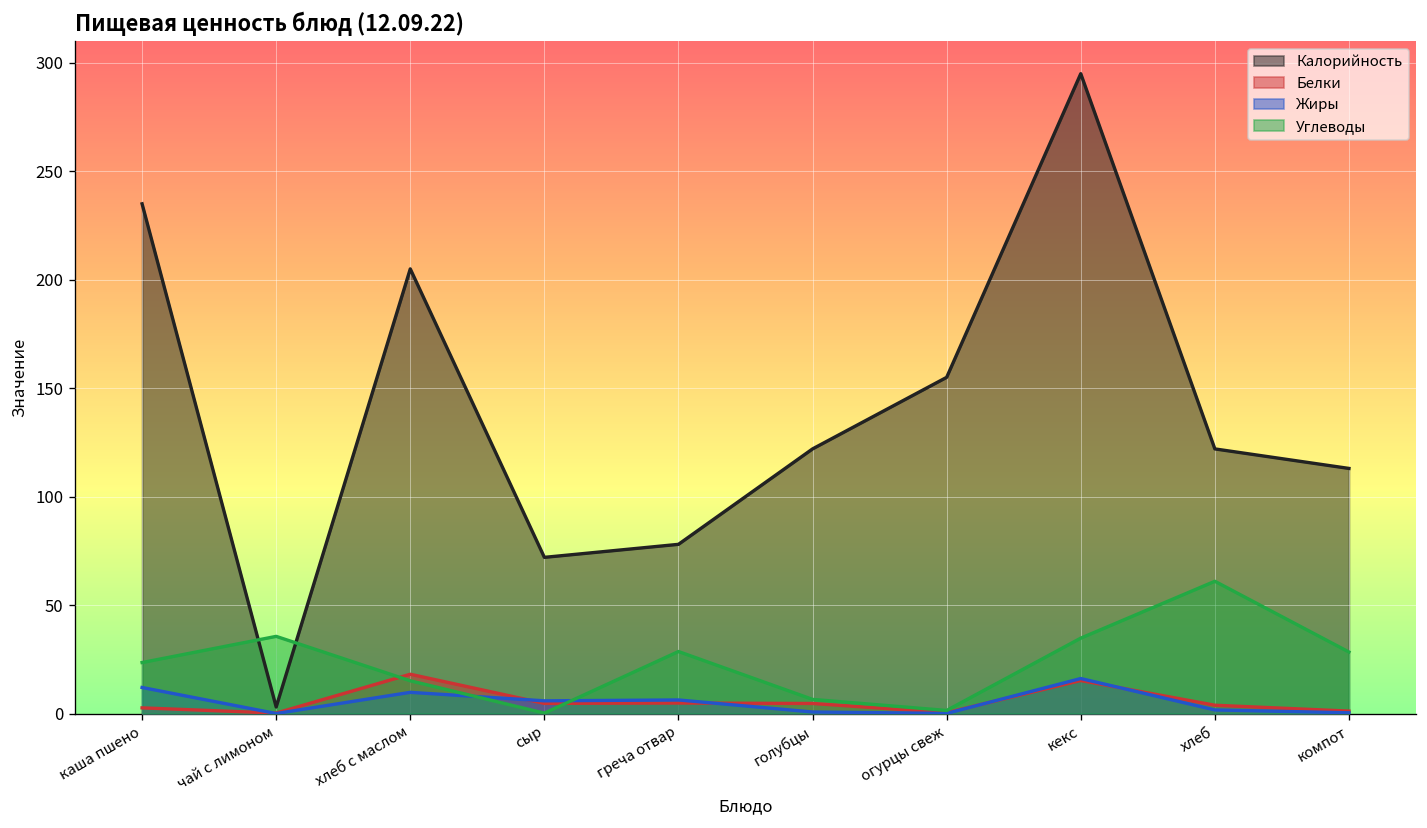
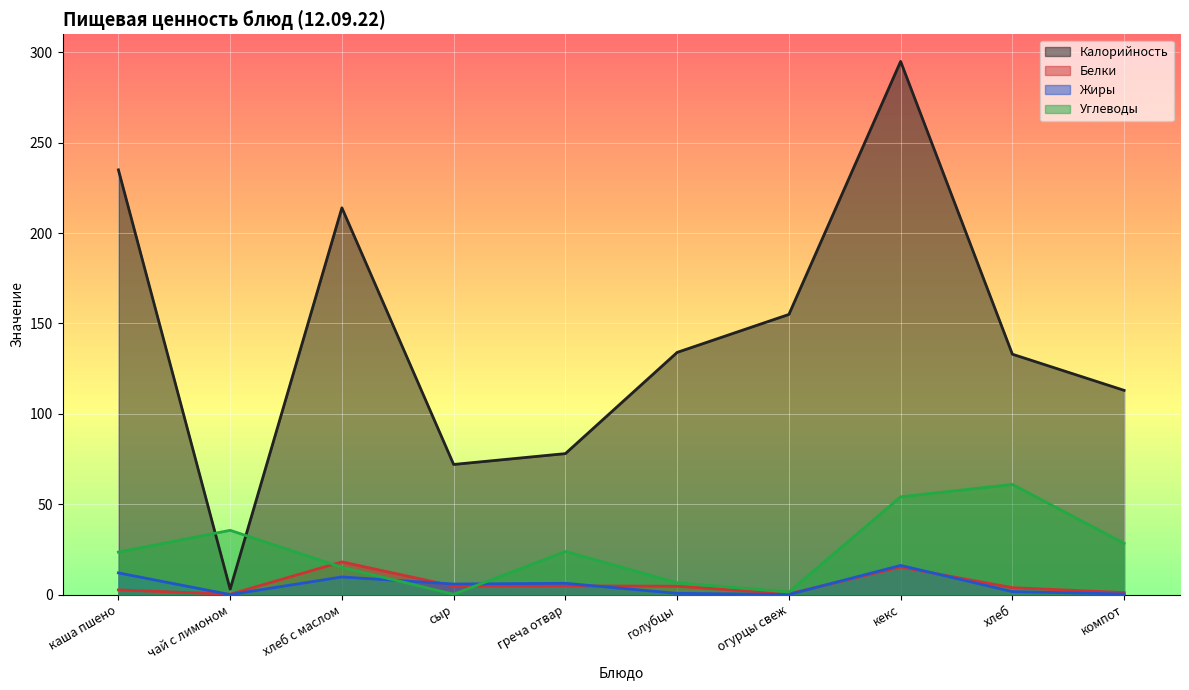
  {
    "Калорийность": {
      "каша пшено": 235,
      "чай с лимоном": 3,
-     "хлеб с маслом": 205,
+     "хлеб с маслом": 214,
      "сыр": 72,
      "греча отвар": 78,
-     "голубцы": 122,
+     "голубцы": 134,
      "огурцы свеж": 155,
      "кекс": 295,
-     "хлеб": 122,
+     "хлеб": 133,
      "компот": 113
    },
    "Белки": {
      "каша пшено": 3,
      "хлеб с маслом": 18,
      "греча отвар": 5,
      "голубцы": 5,
      "хлеб": 4
    },
    "Жиры": {
      "каша пшено": 12,
      "хлеб с маслом": 10,
      "греча отвар": 6,
      "голубцы": 1,
      "хлеб": 2
    },
    "Углеводы": {
      "каша пшено": 24,
      "чай с лимоном": 36,
      "хлеб с маслом": 15,
      "сыр": 0,
-     "греча отвар": 29,
+     "греча отвар": 24,
      "голубцы": 7,
-     "кекс": 35,
+     "кекс": 54,
      "хлеб": 61,
      "компот": 28
    }
  }
